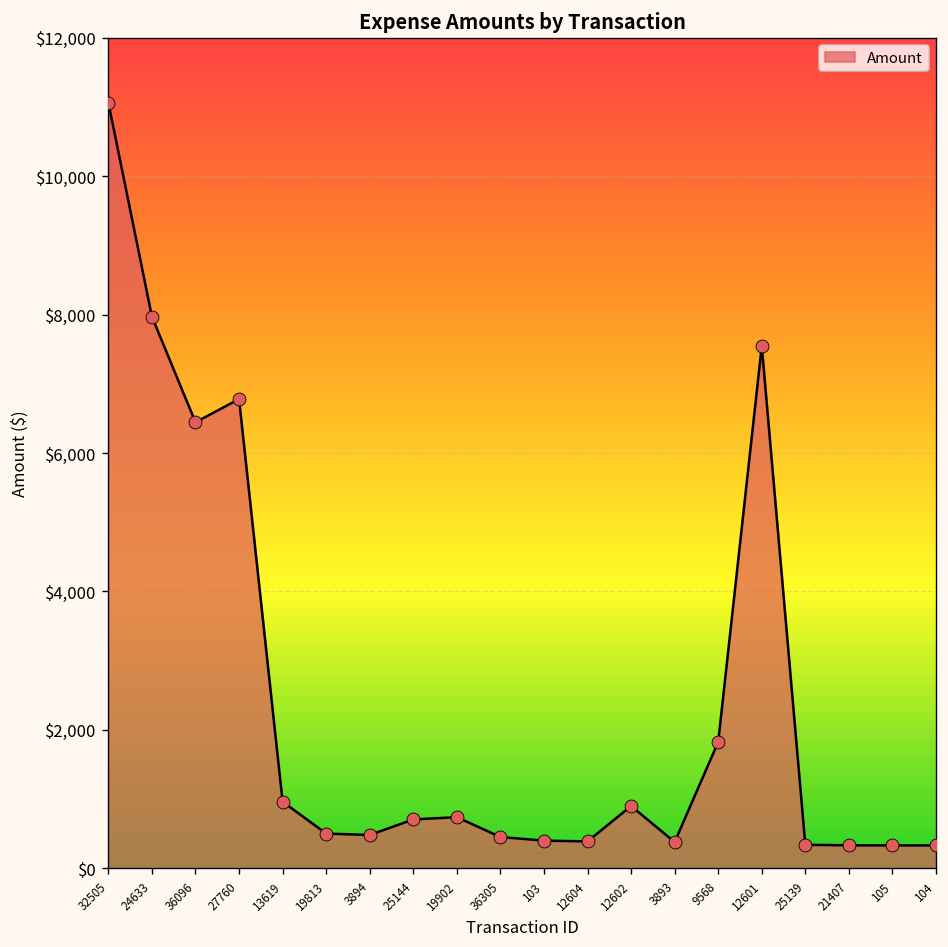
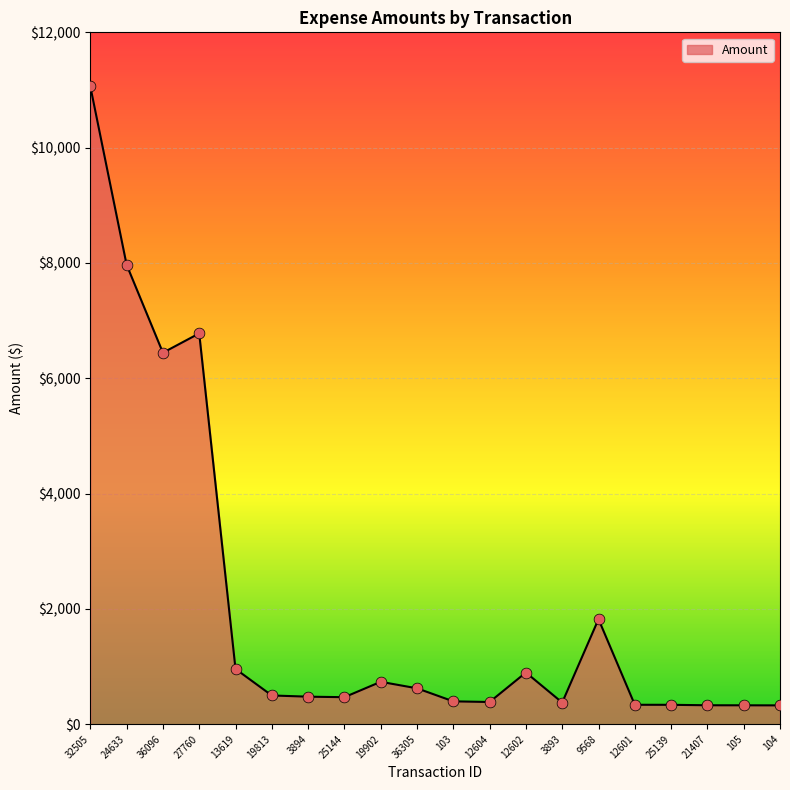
  {
    "32505": "$11,100",
    "24633": "$8,000",
    "36096": "$6,400",
    "27760": "$6,800",
    "13619": "$1,000",
    "19813": "$500",
    "3894": "$500",
-   "25144": "$700",
+   "25144": "$500",
    "19902": "$700",
-   "36305": "$500",
+   "36305": "$600",
    "103": "$400",
    "12604": "$400",
    "12602": "$900",
    "3893": "$400",
    "9568": "$1,800",
-   "12601": "$7,500",
+   "12601": "$300",
    "25139": "$300",
    "21407": "$300",
    "105": "$300",
    "104": "$300"
  }
